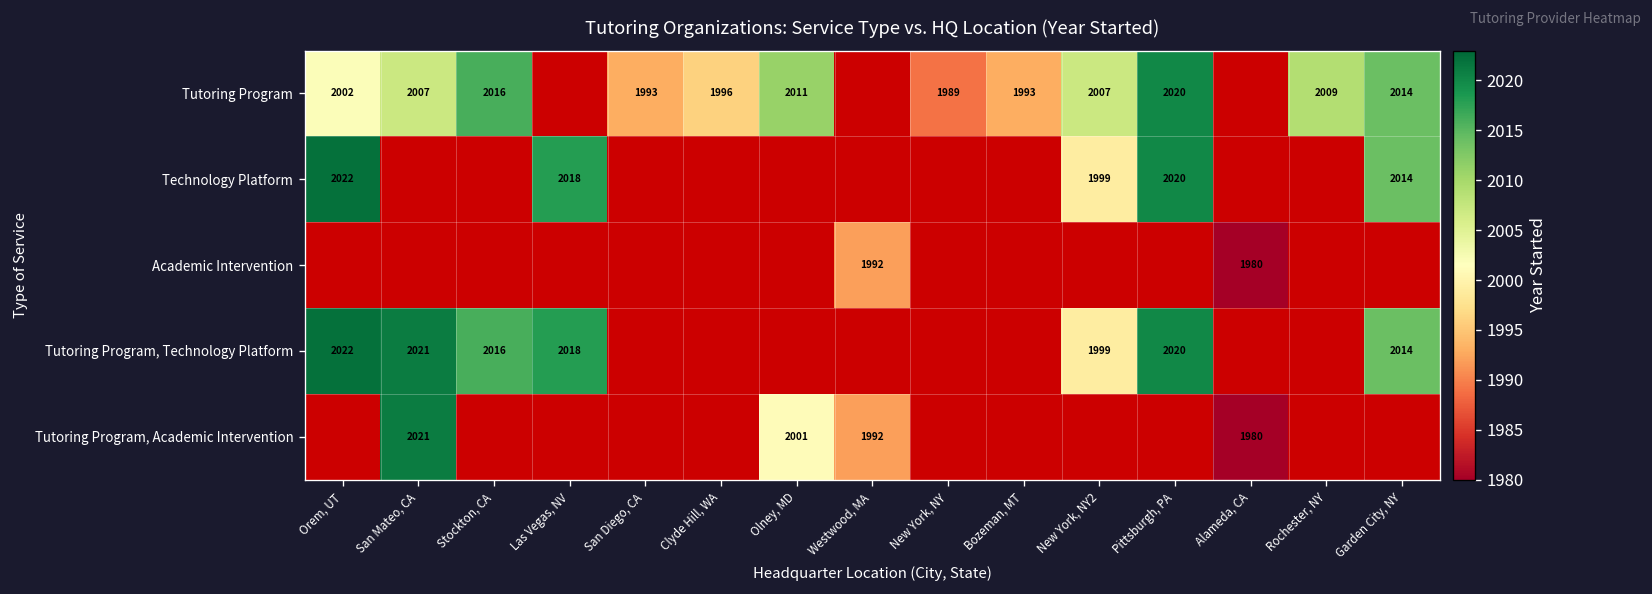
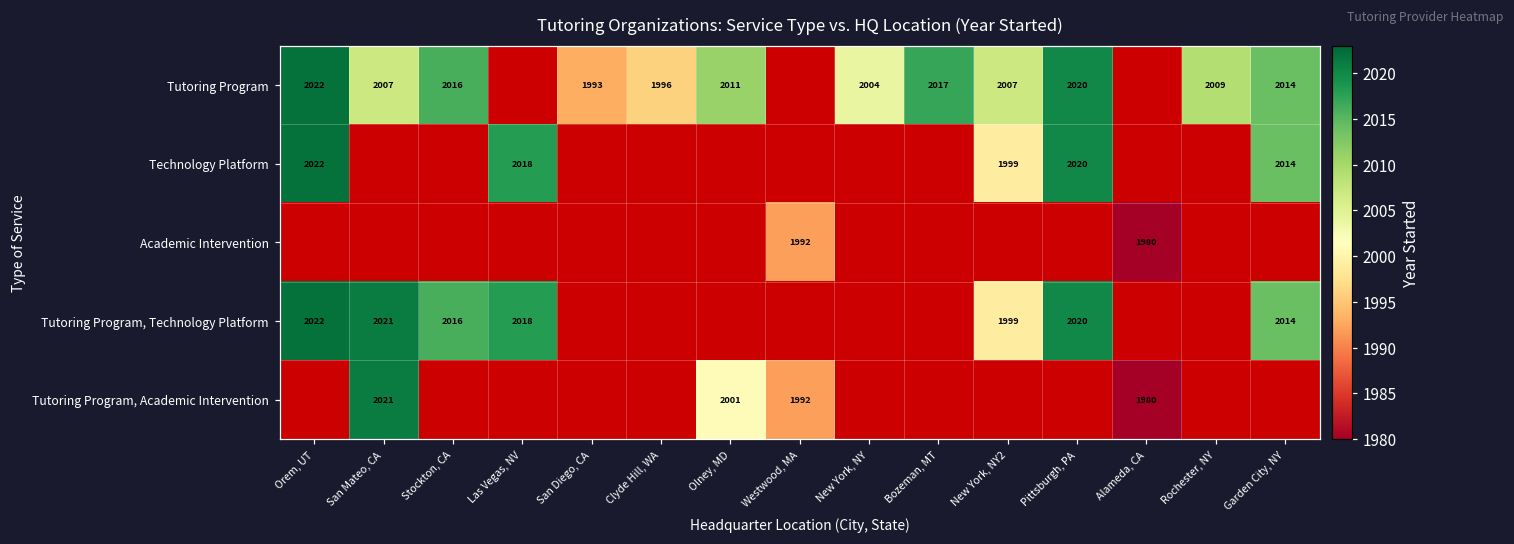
  {
    "Tutoring Program": {
-     "Orem, UT": 2002,
+     "Orem, UT": 2022,
      "San Mateo, CA": 2007,
      "Stockton, CA": 2016,
      "San Diego, CA": 1993,
      "Clyde Hill, WA": 1996,
      "Olney, MD": 2011,
-     "New York, NY": 1989,
-     "Bozeman, MT": 1993,
+     "New York, NY": 2004,
+     "Bozeman, MT": 2017,
      "New York, NY2": 2007,
      "Pittsburgh, PA": 2020,
      "Rochester, NY": 2009,
      "Garden City, NY": 2014
    },
    "Technology Platform": {
      "Orem, UT": 2022,
      "Las Vegas, NV": 2018,
      "New York, NY2": 1999,
      "Pittsburgh, PA": 2020,
      "Garden City, NY": 2014
    },
    "Academic Intervention": {
      "Westwood, MA": 1992,
      "Alameda, CA": 1980
    },
    "Tutoring Program, Technology Platform": {
      "Orem, UT": 2022,
      "San Mateo, CA": 2021,
      "Stockton, CA": 2016,
      "Las Vegas, NV": 2018,
      "New York, NY2": 1999,
      "Pittsburgh, PA": 2020,
      "Garden City, NY": 2014
    },
    "Tutoring Program, Academic Intervention": {
      "San Mateo, CA": 2021,
      "Olney, MD": 2001,
      "Westwood, MA": 1992,
      "Alameda, CA": 1980
    }
  }
